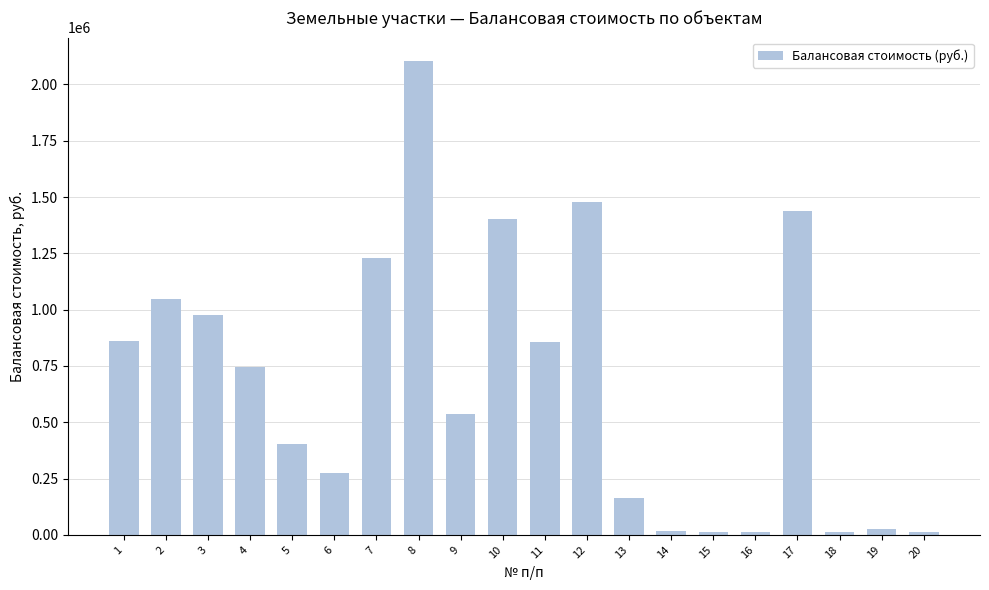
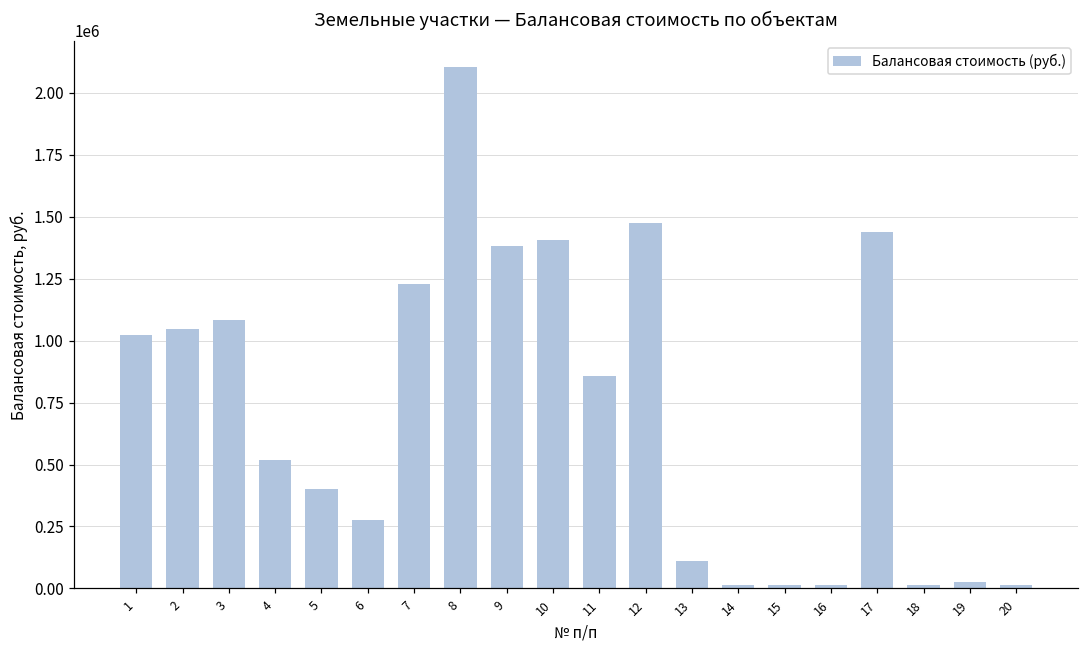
  {
-   "1": 860000,
+   "1": 1020000,
    "2": 1050000,
-   "3": 980000,
-   "4": 750000,
+   "3": 1080000,
+   "4": 520000,
    "5": 400000,
    "6": 280000,
    "7": 1230000,
    "8": 2100000,
-   "9": 540000,
+   "9": 1380000,
    "10": 1400000,
    "11": 860000,
    "12": 1480000,
-   "13": 160000,
+   "13": 110000,
    "14": 20000,
    "15": 10000,
    "16": 10000,
    "17": 1440000,
    "18": 10000,
    "19": 20000,
    "20": 10000
  }
